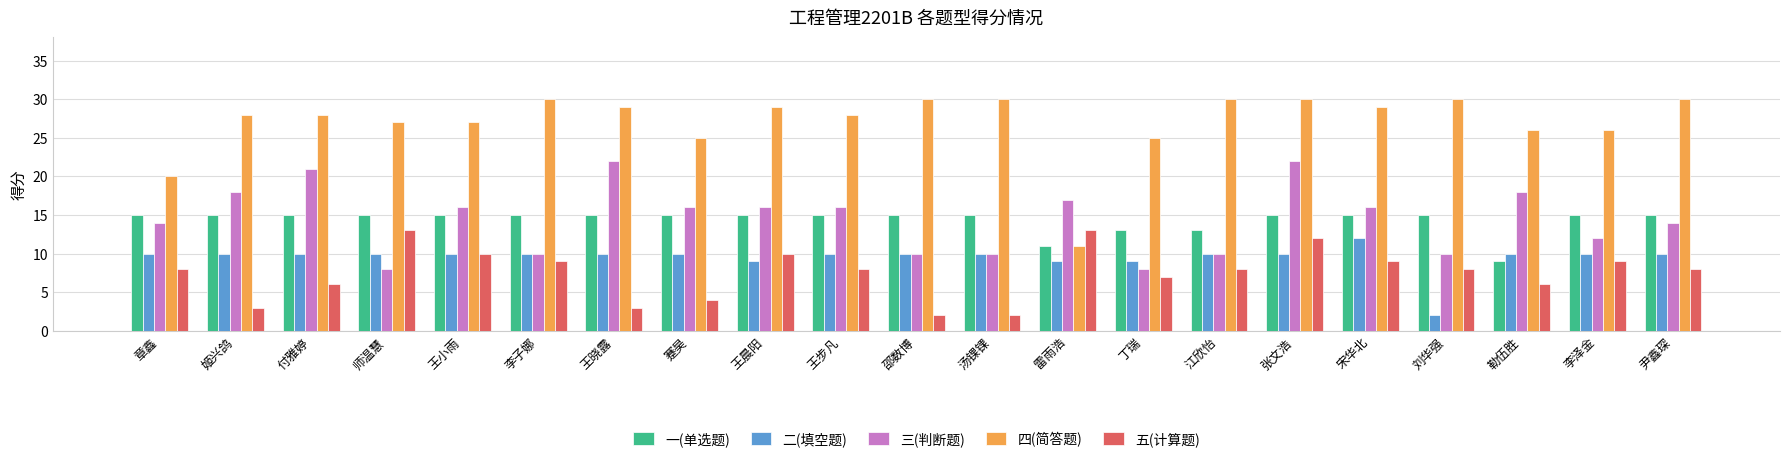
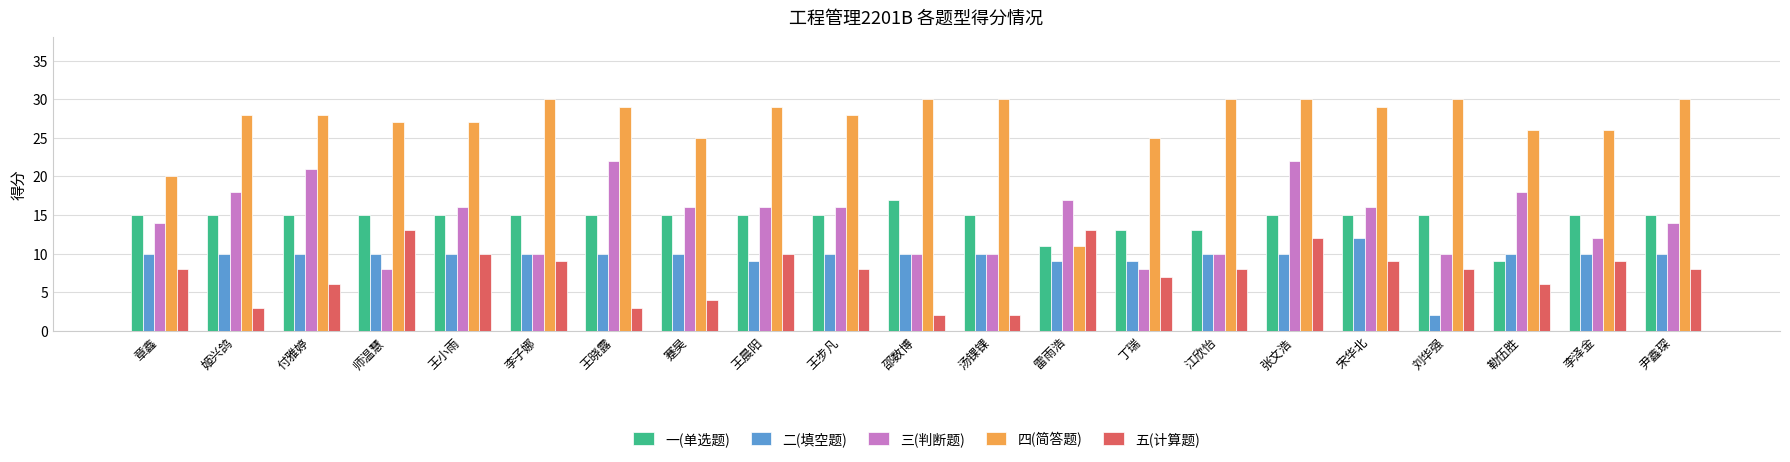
  {
    "一(单选题)": {
      "章鑫": 15,
      "姬兴鸽": 15,
      "付雅婷": 15,
      "师温慧": 15,
      "王小雨": 15,
      "李子娜": 15,
      "王晓露": 15,
      "蹇昊": 15,
      "王晨阳": 15,
      "王步凡": 15,
-     "邵数博": 15,
+     "邵数博": 17,
      "汤锞锞": 15,
      "雷雨浩": 11,
      "丁瑞": 13,
      "江欣怡": 13,
      "张文浩": 15,
      "宋华北": 15,
      "刘华强": 15,
      "勒伍胜": 9,
      "李泽金": 15,
      "尹鑫琛": 15
    },
    "二(填空题)": {
      "章鑫": 10,
      "姬兴鸽": 10,
      "付雅婷": 10,
      "师温慧": 10,
      "王小雨": 10,
      "李子娜": 10,
      "王晓露": 10,
      "蹇昊": 10,
      "王晨阳": 9,
      "王步凡": 10,
      "邵数博": 10,
      "汤锞锞": 10,
      "雷雨浩": 9,
      "丁瑞": 9,
      "江欣怡": 10,
      "张文浩": 10,
      "宋华北": 12,
      "刘华强": 2,
      "勒伍胜": 10,
      "李泽金": 10,
      "尹鑫琛": 10
    },
    "三(判断题)": {
      "章鑫": 14,
      "姬兴鸽": 18,
      "付雅婷": 21,
      "师温慧": 8,
      "王小雨": 16,
      "李子娜": 10,
      "王晓露": 22,
      "蹇昊": 16,
      "王晨阳": 16,
      "王步凡": 16,
      "邵数博": 10,
      "汤锞锞": 10,
      "雷雨浩": 17,
      "丁瑞": 8,
      "江欣怡": 10,
      "张文浩": 22,
      "宋华北": 16,
      "刘华强": 10,
      "勒伍胜": 18,
      "李泽金": 12,
      "尹鑫琛": 14
    },
    "四(简答题)": {
      "章鑫": 20,
      "姬兴鸽": 28,
      "付雅婷": 28,
      "师温慧": 27,
      "王小雨": 27,
      "李子娜": 30,
      "王晓露": 29,
      "蹇昊": 25,
      "王晨阳": 29,
      "王步凡": 28,
      "邵数博": 30,
      "汤锞锞": 30,
      "雷雨浩": 11,
      "丁瑞": 25,
      "江欣怡": 30,
      "张文浩": 30,
      "宋华北": 29,
      "刘华强": 30,
      "勒伍胜": 26,
      "李泽金": 26,
      "尹鑫琛": 30
    },
    "五(计算题)": {
      "章鑫": 8,
      "姬兴鸽": 3,
      "付雅婷": 6,
      "师温慧": 13,
      "王小雨": 10,
      "李子娜": 9,
      "王晓露": 3,
      "蹇昊": 4,
      "王晨阳": 10,
      "王步凡": 8,
      "邵数博": 2,
      "汤锞锞": 2,
      "雷雨浩": 13,
      "丁瑞": 7,
      "江欣怡": 8,
      "张文浩": 12,
      "宋华北": 9,
      "刘华强": 8,
      "勒伍胜": 6,
      "李泽金": 9,
      "尹鑫琛": 8
    }
  }
